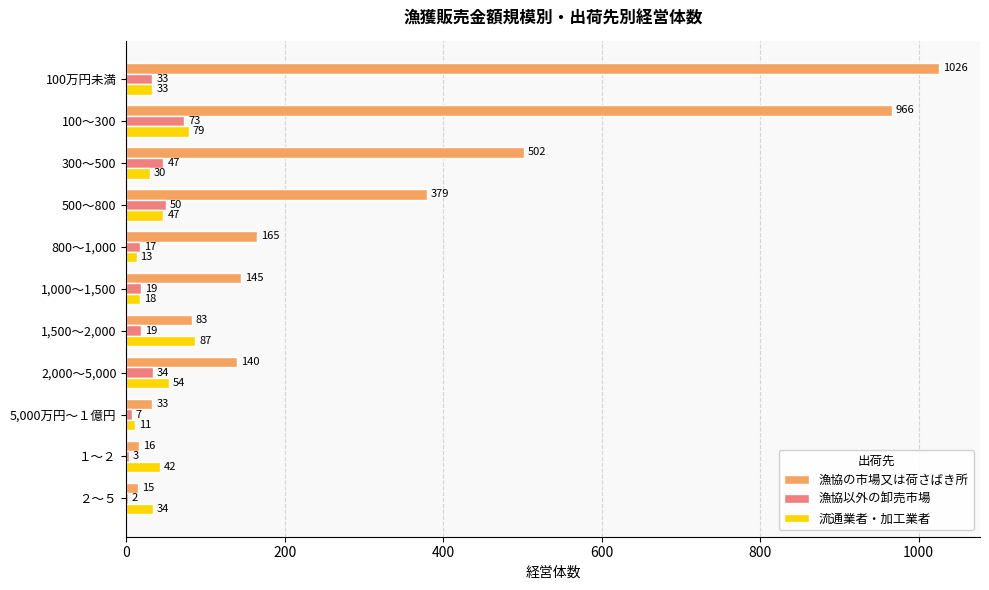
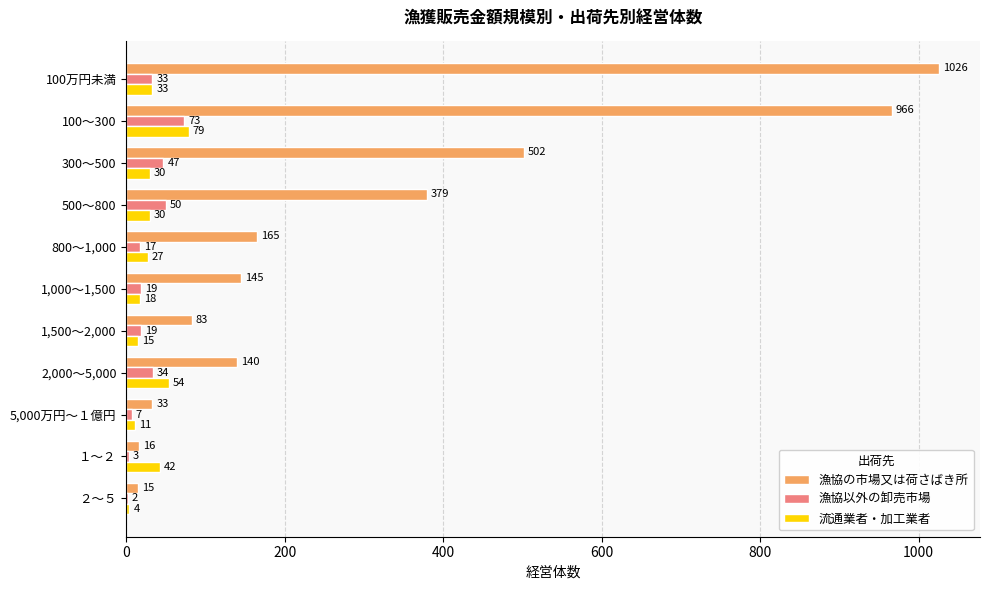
  {
    "流通業者・加工業者": {
      "100万円未満": 33,
      "100～300": 79,
      "300～500": 30,
-     "500～800": 47,
-     "800～1,000": 13,
+     "500～800": 30,
+     "800～1,000": 27,
      "1,000～1,500": 18,
-     "1,500～2,000": 87,
+     "1,500～2,000": 15,
      "2,000～5,000": 54,
      "5,000万円～１億円": 11,
      "１～２": 42,
-     "２～５": 34
+     "２～５": 4
    }
  }
